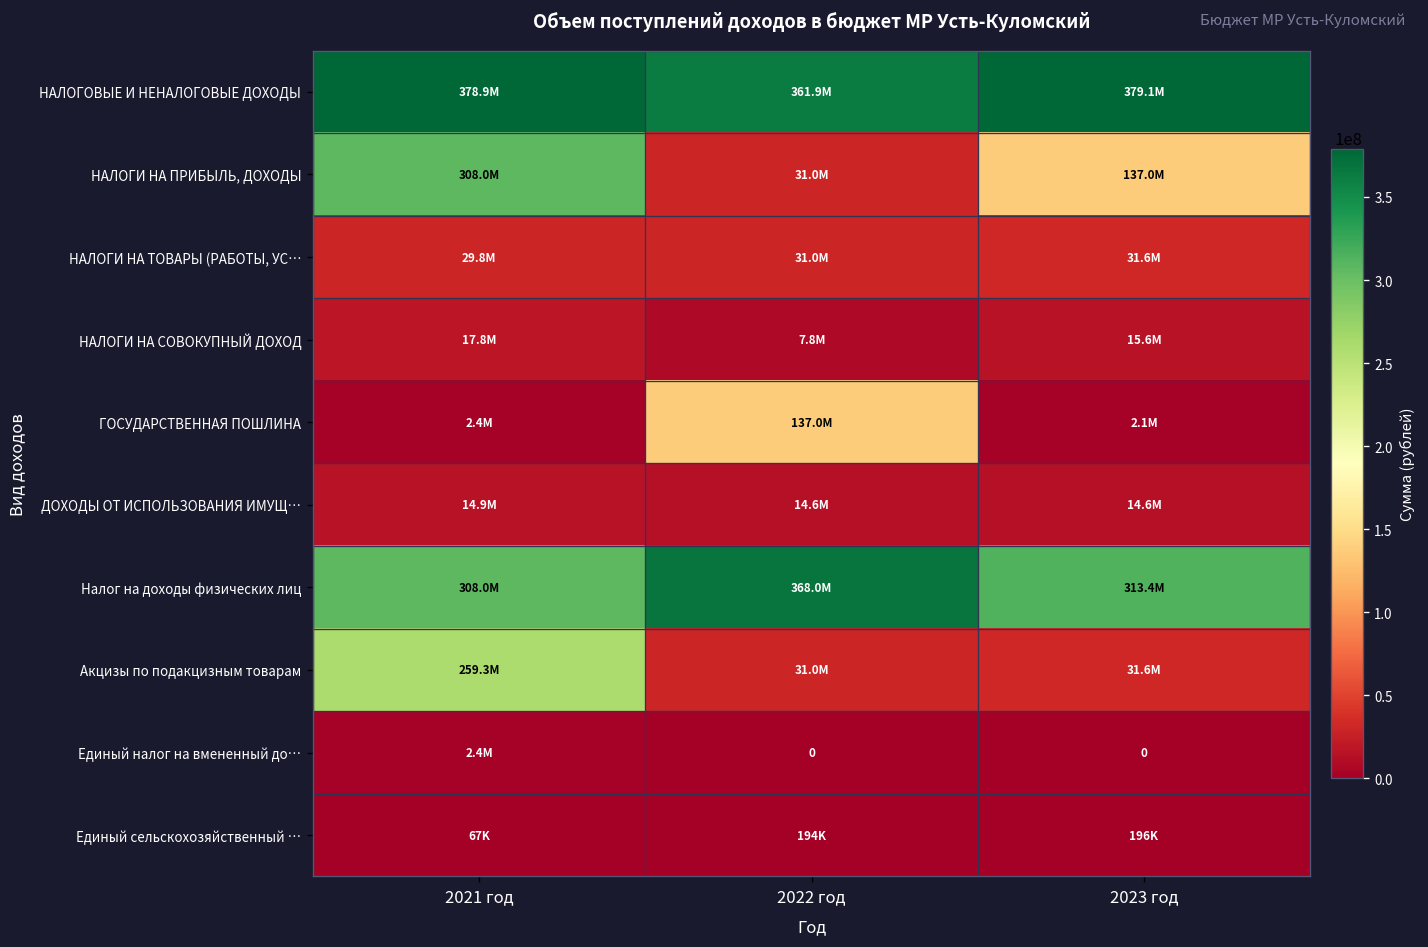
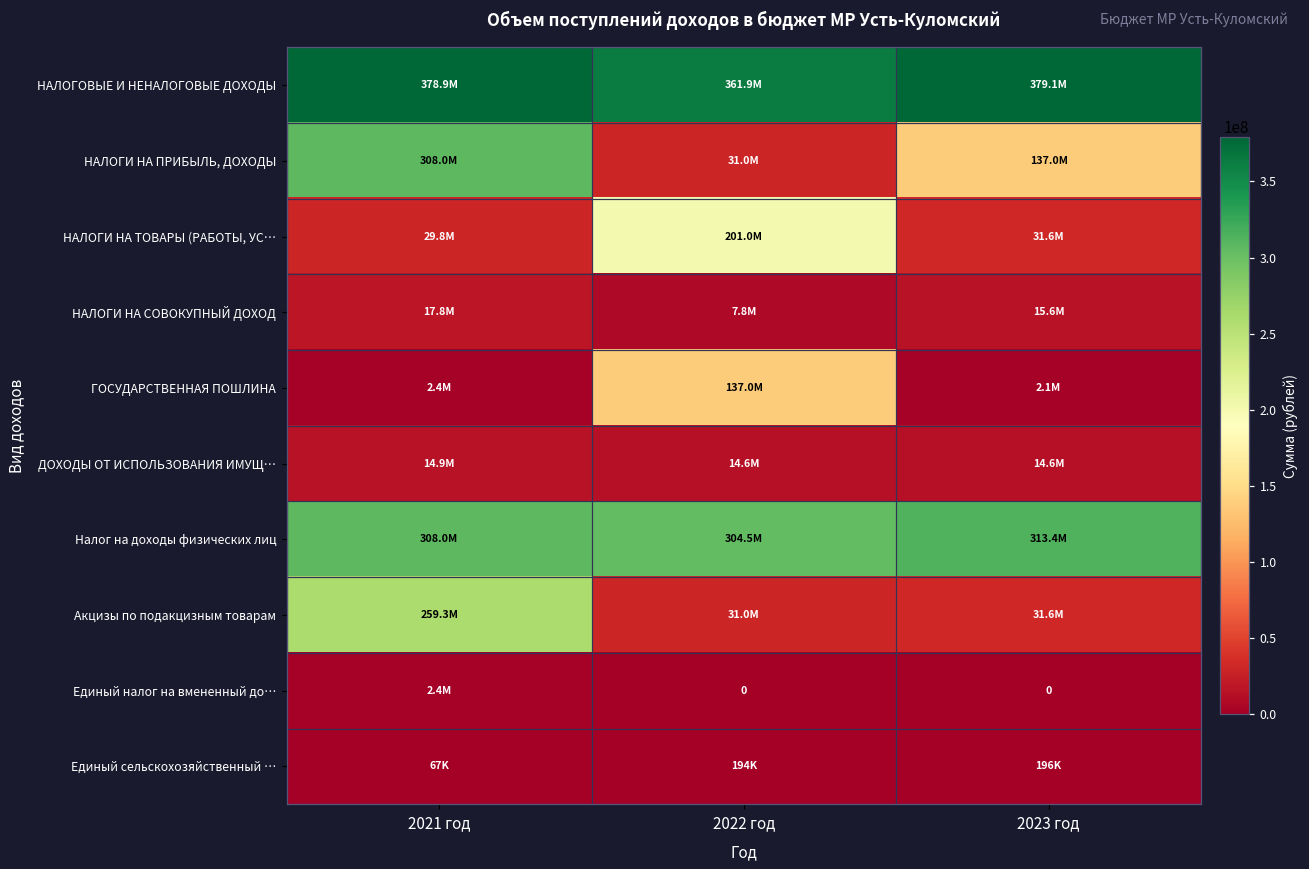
  {
    "НАЛОГОВЫЕ И НЕНАЛОГОВЫЕ ДОХОДЫ": {
      "2021 год": "378.9M",
      "2022 год": "361.9M",
      "2023 год": "379.1M"
    },
    "НАЛОГИ НА ПРИБЫЛЬ, ДОХОДЫ": {
      "2021 год": "308.0M",
      "2022 год": "31.0M",
      "2023 год": "137.0M"
    },
    "НАЛОГИ НА ТОВАРЫ (РАБОТЫ, УС…": {
      "2021 год": "29.8M",
-     "2022 год": "31.0M",
+     "2022 год": "201.0M",
      "2023 год": "31.6M"
    },
    "НАЛОГИ НА СОВОКУПНЫЙ ДОХОД": {
      "2021 год": "17.8M",
      "2022 год": "7.8M",
      "2023 год": "15.6M"
    },
    "ГОСУДАРСТВЕННАЯ ПОШЛИНА": {
      "2021 год": "2.4M",
      "2022 год": "137.0M",
      "2023 год": "2.1M"
    },
    "ДОХОДЫ ОТ ИСПОЛЬЗОВАНИЯ ИМУЩ…": {
      "2021 год": "14.9M",
      "2022 год": "14.6M",
      "2023 год": "14.6M"
    },
    "Налог на доходы физических лиц": {
      "2021 год": "308.0M",
-     "2022 год": "368.0M",
+     "2022 год": "304.5M",
      "2023 год": "313.4M"
    },
    "Акцизы по подакцизным товарам": {
      "2021 год": "259.3M",
      "2022 год": "31.0M",
      "2023 год": "31.6M"
    },
    "Единый налог на вмененный до…": {
      "2021 год": "2.4M",
      "2022 год": "0",
      "2023 год": "0"
    },
    "Единый сельскохозяйственный …": {
      "2021 год": "67K",
      "2022 год": "194K",
      "2023 год": "196K"
    }
  }
